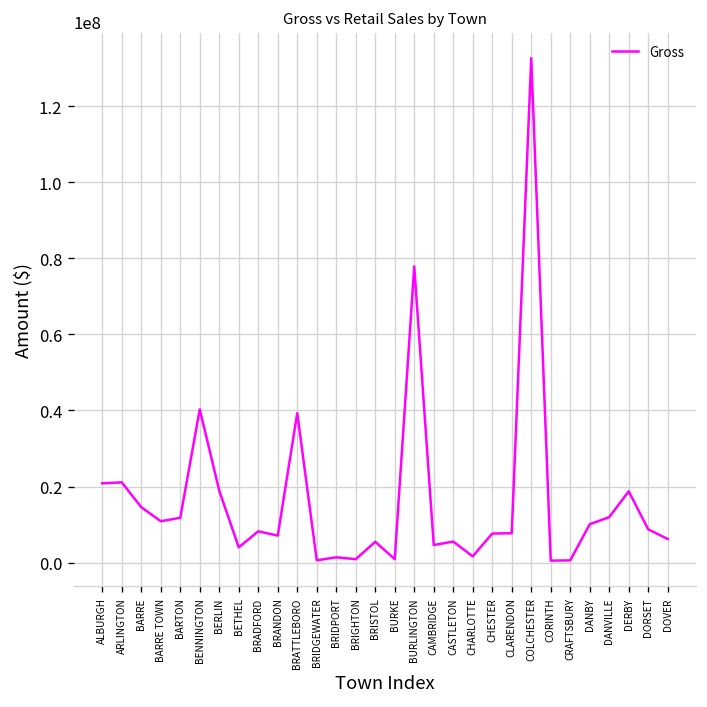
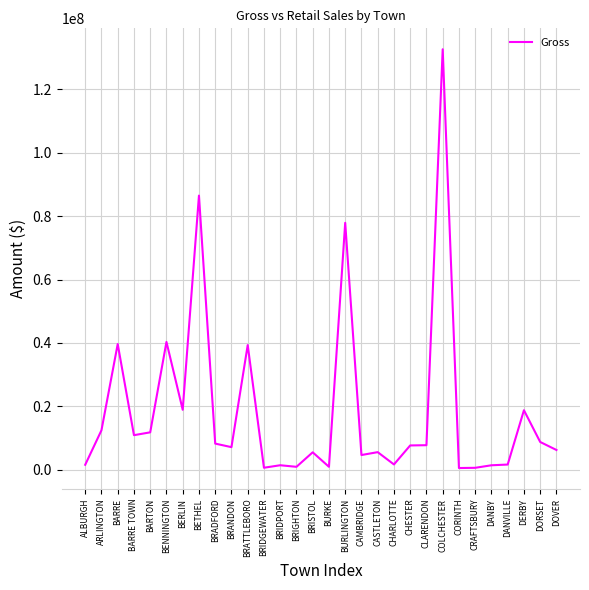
  {
-   "ALBURGH": 21000000,
-   "ARLINGTON": 21000000,
-   "BARRE": 15000000,
+   "ALBURGH": 2000000,
+   "ARLINGTON": 12000000,
+   "BARRE": 40000000,
    "BARRE TOWN": 11000000,
    "BARTON": 12000000,
    "BENNINGTON": 40000000,
    "BERLIN": 19000000,
-   "BETHEL": 4000000,
+   "BETHEL": 86000000,
    "BRADFORD": 8000000,
    "BRANDON": 7000000,
    "BRATTLEBORO": 39000000,
    "BRIDGEWATER": 1000000,
    "BRIDPORT": 1000000,
    "BRIGHTON": 1000000,
    "BRISTOL": 5000000,
    "BURKE": 1000000,
    "BURLINGTON": 78000000,
    "CAMBRIDGE": 5000000,
    "CASTLETON": 6000000,
    "CHARLOTTE": 2000000,
    "CHESTER": 8000000,
    "CLARENDON": 8000000,
    "COLCHESTER": 133000000,
    "CORINTH": 1000000,
    "CRAFTSBURY": 1000000,
-   "DANBY": 10000000,
-   "DANVILLE": 12000000,
+   "DANBY": 1000000,
+   "DANVILLE": 2000000,
    "DERBY": 19000000,
    "DORSET": 9000000,
    "DOVER": 6000000
  }
